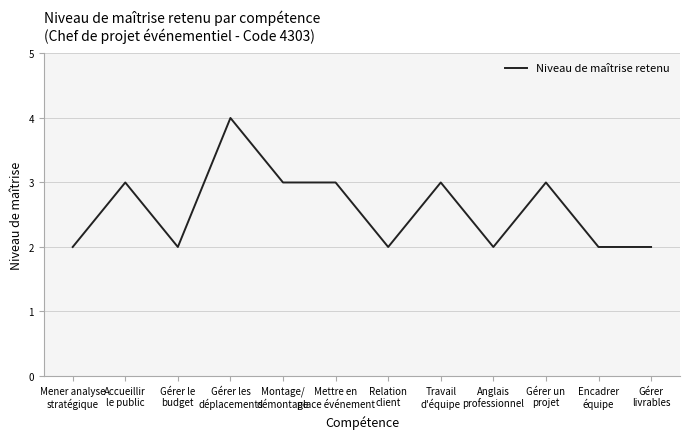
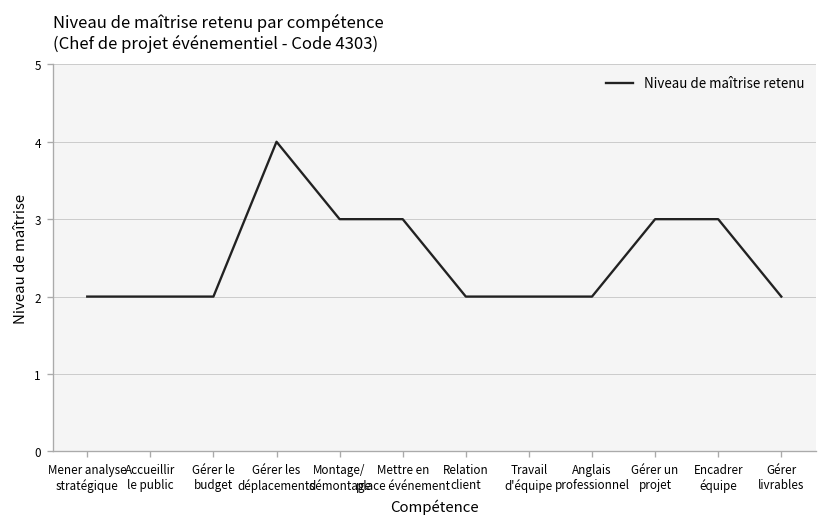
  {
    "Mener analyse stratégique": 2,
-   "Accueillir le public": 3,
+   "Accueillir le public": 2,
    "Gérer le budget": 2,
    "Gérer les déplacements": 4,
    "Relation client": 2,
-   "Travail d'équipe": 3,
+   "Travail d'équipe": 2,
    "Anglais professionnel": 2,
    "Gérer un projet": 3,
-   "Encadrer équipe": 2,
+   "Encadrer équipe": 3,
    "Gérer livrables": 2
  }
